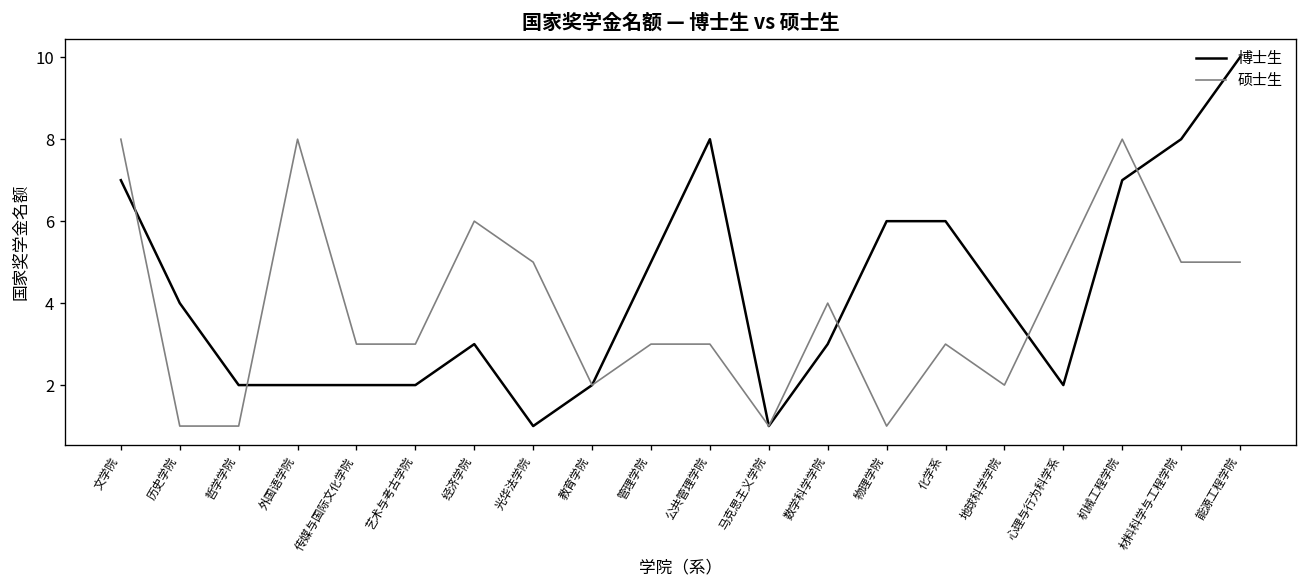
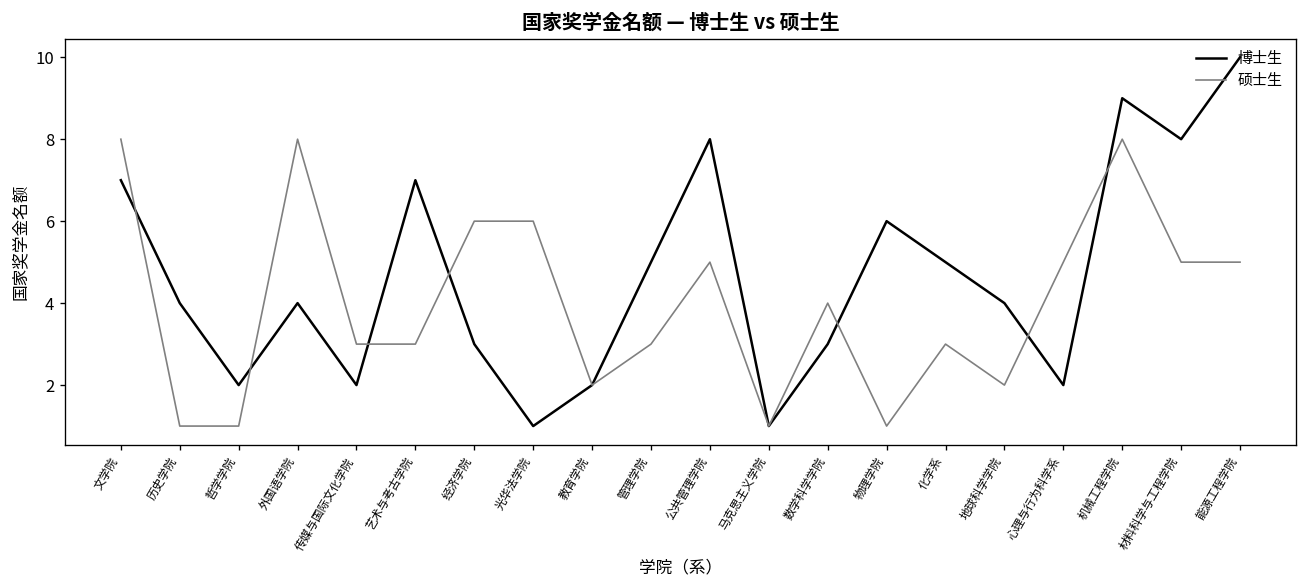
  {
    "博士生": {
      "文学院": 7,
      "历史学院": 4,
      "哲学学院": 2,
-     "外国语学院": 2,
+     "外国语学院": 4,
      "传媒与国际文化学院": 2,
-     "艺术与考古学院": 2,
+     "艺术与考古学院": 7,
      "经济学院": 3,
      "光华法学院": 1,
      "管理学院": 5,
      "公共管理学院": 8,
      "数学科学学院": 3,
      "物理学院": 6,
-     "化学系": 6,
+     "化学系": 5,
      "地球科学学院": 4,
      "心理与行为科学系": 2,
-     "机械工程学院": 7,
+     "机械工程学院": 9,
      "材料科学与工程学院": 8,
      "能源工程学院": 10
    },
    "硕士生": {
      "文学院": 8,
      "历史学院": 1,
      "哲学学院": 1,
      "外国语学院": 8,
      "传媒与国际文化学院": 3,
      "艺术与考古学院": 3,
      "经济学院": 6,
-     "光华法学院": 5,
+     "光华法学院": 6,
      "管理学院": 3,
-     "公共管理学院": 3,
+     "公共管理学院": 5,
      "数学科学学院": 4,
      "物理学院": 1,
      "化学系": 3,
      "地球科学学院": 2,
      "心理与行为科学系": 5,
      "机械工程学院": 8,
      "材料科学与工程学院": 5,
      "能源工程学院": 5
    }
  }
